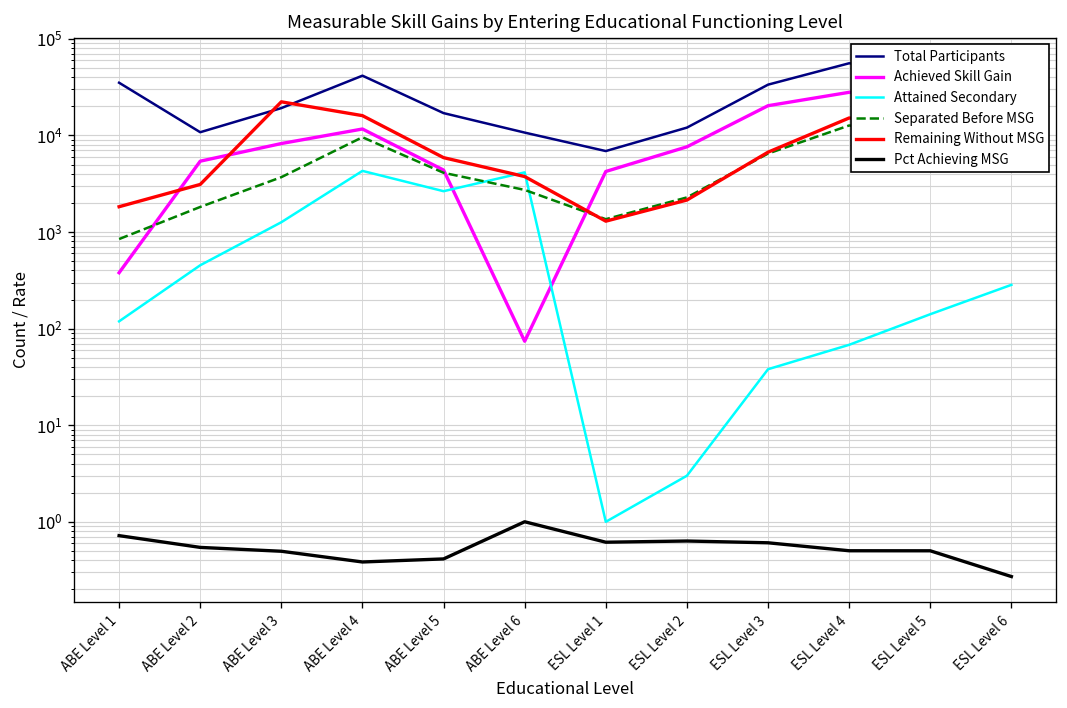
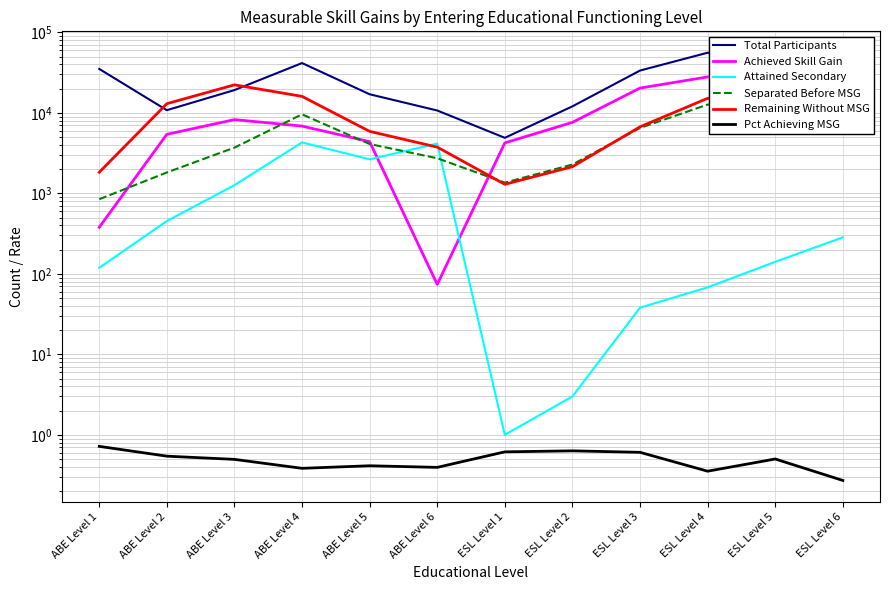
  {
    "Total Participants": {
      "ABE Level 1": 40000,
      "ABE Level 2": 11000,
      "ABE Level 3": 19000,
      "ABE Level 4": 40000,
      "ABE Level 5": 17000,
      "ABE Level 6": 11000,
-     "ESL Level 1": 7000,
+     "ESL Level 1": 5000,
      "ESL Level 2": 12000,
      "ESL Level 3": 34000,
      "ESL Level 4": 60000
    },
    "Achieved Skill Gain": {
      "ABE Level 1": 400,
      "ABE Level 2": 5000,
      "ABE Level 3": 8000,
-     "ABE Level 4": 12000,
+     "ABE Level 4": 7000,
      "ABE Level 6": 70,
      "ESL Level 1": 4000,
      "ESL Level 2": 8000,
      "ESL Level 3": 20000,
      "ESL Level 4": 28000
    },
    "Attained Secondary": {
      "ABE Level 1": 120,
      "ABE Level 2": 500,
      "ABE Level 3": 1300,
      "ABE Level 4": 4000,
      "ABE Level 5": 2600,
      "ABE Level 6": 4000,
      "ESL Level 1": 1.0,
      "ESL Level 2": 3.0,
      "ESL Level 3": 40,
      "ESL Level 4": 70,
      "ESL Level 5": 140,
      "ESL Level 6": 280
    },
    "Separated Before MSG": {
      "ABE Level 1": 800,
      "ABE Level 2": 1800,
      "ABE Level 3": 4000,
      "ABE Level 4": 10000,
      "ABE Level 6": 2700,
      "ESL Level 4": 13000
    },
    "Remaining Without MSG": {
      "ABE Level 1": 1800,
-     "ABE Level 2": 3100,
+     "ABE Level 2": 13000,
      "ABE Level 3": 22000,
      "ABE Level 4": 16000,
      "ABE Level 5": 6000,
      "ABE Level 6": 4000,
      "ESL Level 4": 15000
    },
    "Pct Achieving MSG": {
      "ABE Level 1": 0.7,
      "ABE Level 2": 0.5,
      "ABE Level 3": 0.5,
      "ABE Level 4": 0.4,
      "ABE Level 5": 0.4,
-     "ABE Level 6": 1.0,
+     "ABE Level 6": 0.4,
      "ESL Level 1": 0.6,
      "ESL Level 2": 0.6,
      "ESL Level 3": 0.6,
-     "ESL Level 4": 0.5,
+     "ESL Level 4": 0.4,
      "ESL Level 5": 0.5,
      "ESL Level 6": 0.27
    }
  }
